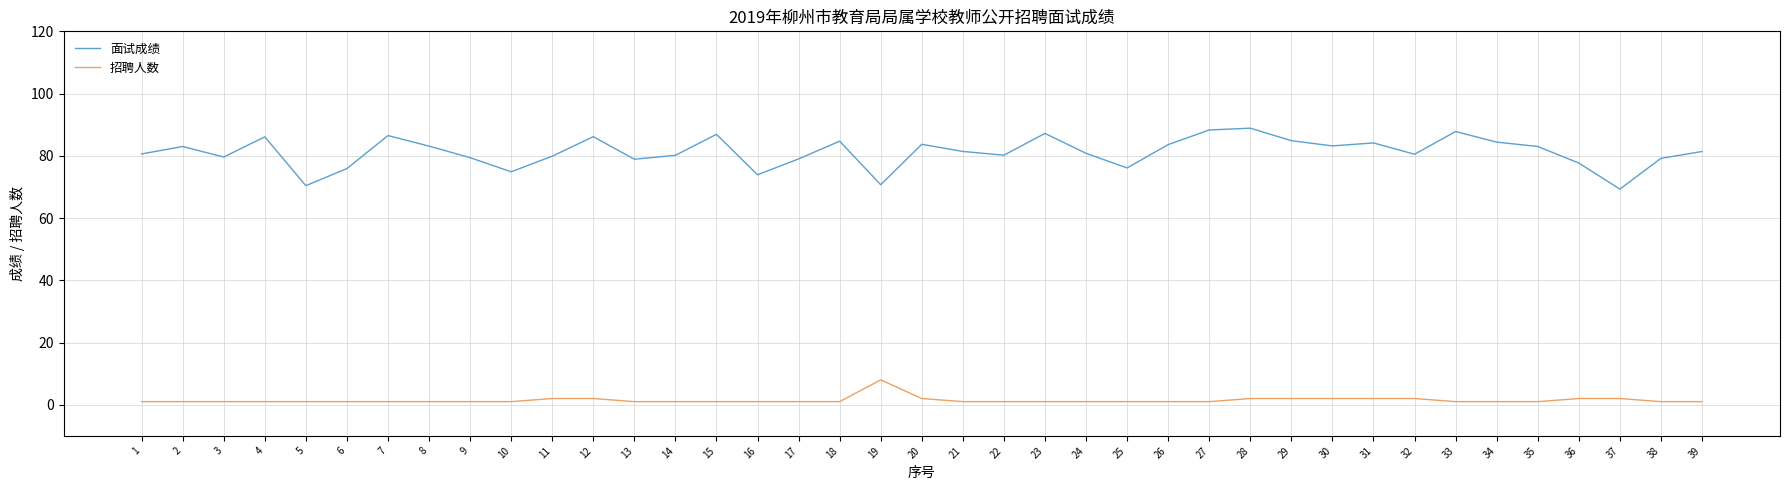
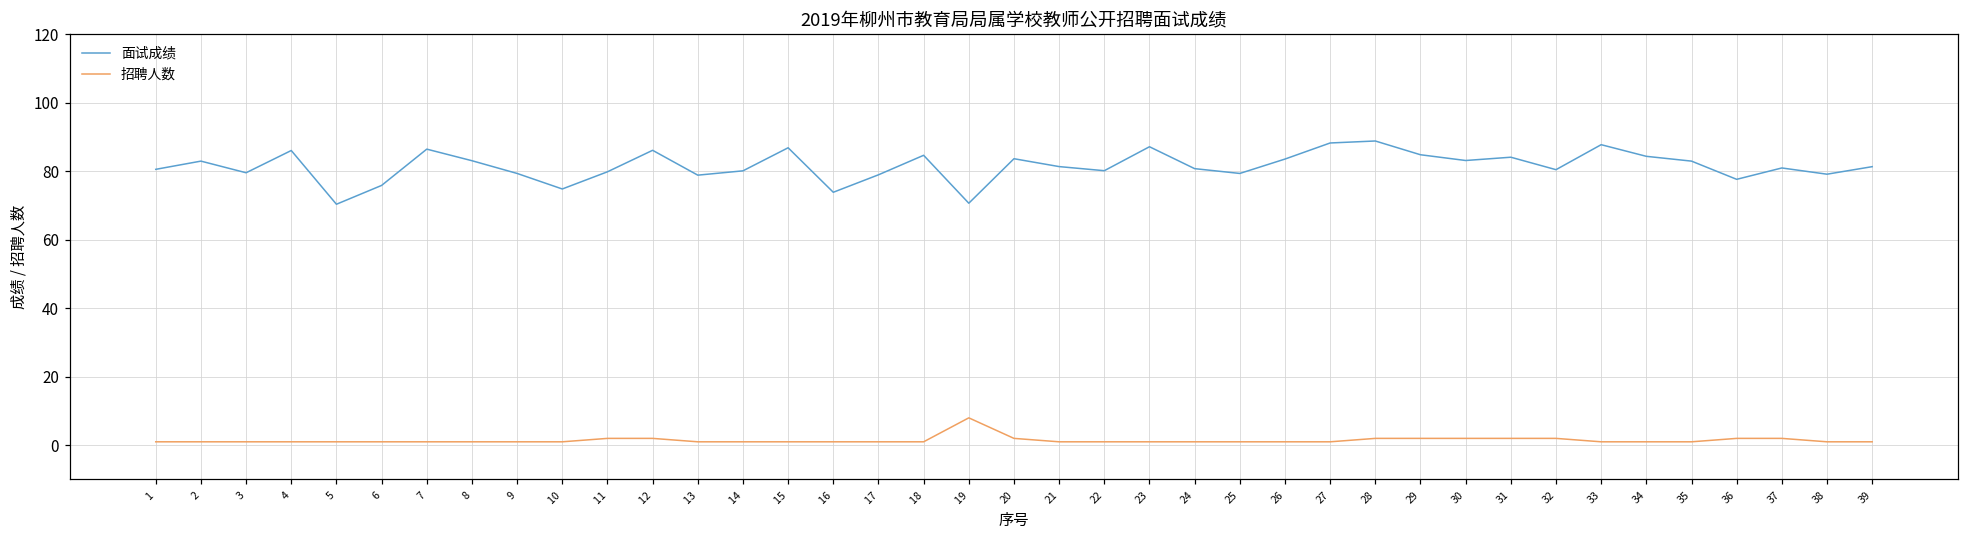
  {
    "面试成绩": {
      "1": 81,
      "2": 83,
      "3": 80,
      "4": 86,
      "5": 70,
      "6": 76,
      "7": 87,
      "8": 83,
      "9": 79,
      "10": 75,
      "11": 80,
      "12": 86,
      "13": 79,
      "14": 80,
      "15": 87,
      "16": 74,
      "17": 79,
      "18": 85,
      "19": 71,
      "20": 84,
      "21": 81,
      "22": 80,
      "23": 87,
      "24": 81,
-     "25": 76,
+     "25": 79,
      "26": 84,
      "27": 88,
      "28": 89,
      "29": 85,
      "30": 83,
      "31": 84,
      "32": 81,
      "33": 88,
      "34": 84,
      "35": 83,
      "36": 78,
-     "37": 69,
+     "37": 81,
      "38": 79,
      "39": 81
    },
    "招聘人数": {
      "1": 1,
      "2": 1,
      "3": 1,
      "4": 1,
      "5": 1,
      "6": 1,
      "7": 1,
      "8": 1,
      "9": 1,
      "10": 1,
      "11": 2,
      "12": 2,
      "13": 1,
      "14": 1,
      "15": 1,
      "16": 1,
      "17": 1,
      "18": 1,
      "19": 8,
      "20": 2,
      "21": 1,
      "22": 1,
      "23": 1,
      "24": 1,
      "25": 1,
      "26": 1,
      "27": 1,
      "28": 2,
      "29": 2,
      "30": 2,
      "31": 2,
      "32": 2,
      "33": 1,
      "34": 1,
      "35": 1,
      "36": 2,
      "37": 2,
      "38": 1,
      "39": 1
    }
  }
